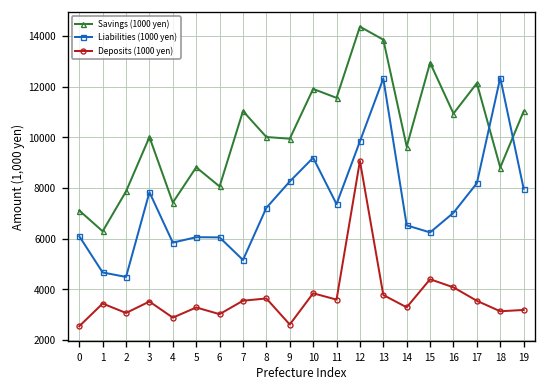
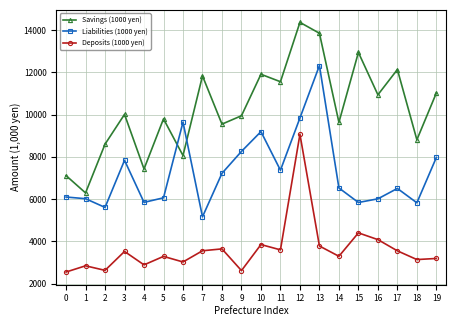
  {
    "Savings (1000 yen)": {
      "0": 7100,
      "1": 6300,
-     "2": 7900,
+     "2": 8600,
      "3": 10000,
      "4": 7400,
-     "5": 8800,
+     "5": 9800,
      "6": 8100,
-     "7": 11000,
-     "8": 10000,
+     "7": 11800,
+     "8": 9500,
      "9": 9900,
      "10": 11900,
      "11": 11600,
      "12": 14400,
      "13": 13900,
      "14": 9600,
      "15": 12900,
      "16": 10900,
      "17": 12100,
      "18": 8800,
      "19": 11000
    },
    "Liabilities (1000 yen)": {
      "0": 6100,
-     "1": 4700,
-     "2": 4500,
+     "1": 6000,
+     "2": 5600,
      "3": 7800,
      "4": 5800,
      "5": 6100,
-     "6": 6100,
+     "6": 9600,
      "7": 5200,
      "8": 7200,
      "9": 8300,
      "10": 9200,
      "11": 7400,
      "12": 9800,
      "13": 12300,
      "14": 6500,
-     "15": 6200,
-     "16": 7000,
-     "17": 8200,
-     "18": 12300,
+     "15": 5800,
+     "16": 6000,
+     "17": 6500,
+     "18": 5800,
      "19": 8000
    },
    "Deposits (1000 yen)": {
      "0": 2500,
-     "1": 3400,
-     "2": 3100,
+     "1": 2800,
+     "2": 2600,
      "3": 3500,
      "4": 2900,
      "5": 3300,
      "6": 3000,
      "7": 3600,
      "8": 3600,
      "9": 2600,
      "10": 3800,
      "11": 3600,
      "12": 9100,
      "13": 3800,
      "14": 3300,
      "15": 4400,
      "16": 4100,
      "17": 3500,
      "18": 3100,
      "19": 3200
    }
  }
